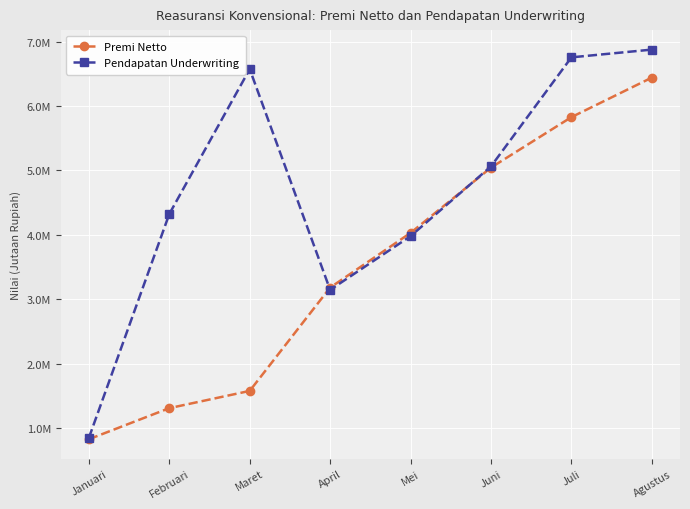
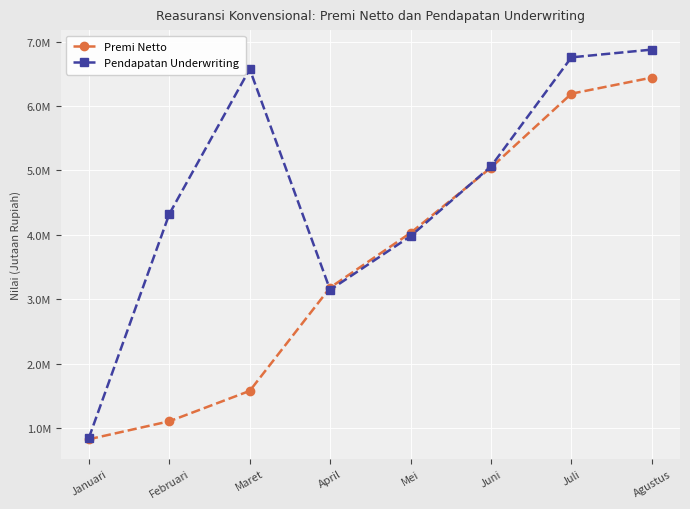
  {
    "Premi Netto": {
-     "Februari": 1300000,
+     "Februari": 1100000,
      "Maret": 1600000,
      "Mei": 4000000,
-     "Juli": 5800000,
+     "Juli": 6200000,
      "Agustus": 6400000
    },
    "Pendapatan Underwriting": {
      "Februari": 4300000,
      "Maret": 6600000,
      "Mei": 4000000,
      "Juli": 6800000,
      "Agustus": 6900000
    }
  }
